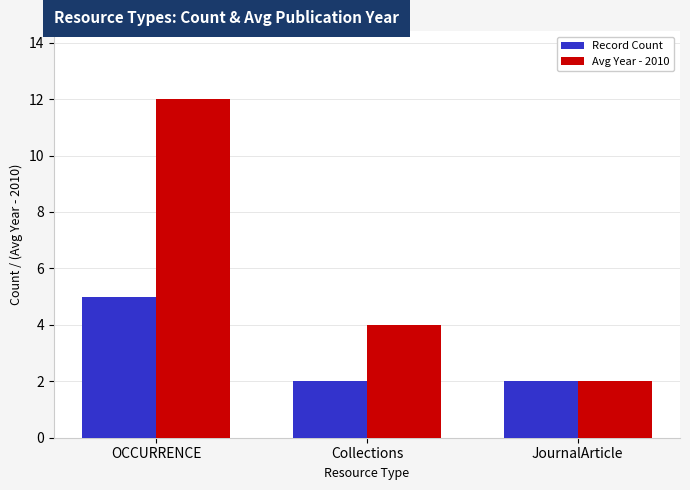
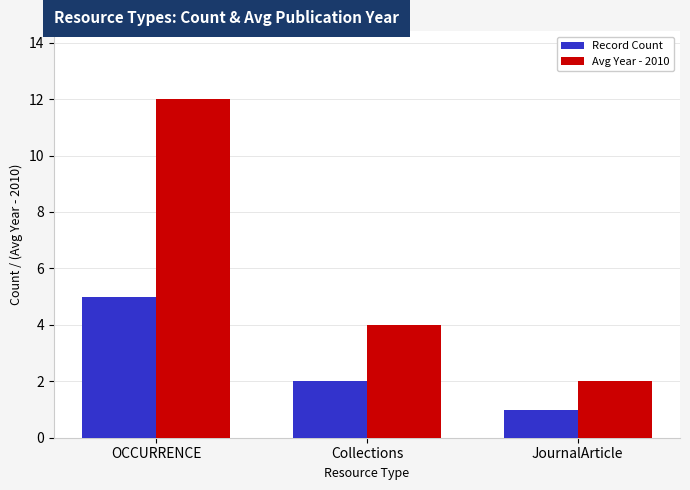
  {
    "Record Count": {
      "OCCURRENCE": 5,
      "Collections": 2,
-     "JournalArticle": 2
+     "JournalArticle": 1
    },
    "Avg Year - 2010": {
      "OCCURRENCE": 12,
      "Collections": 4,
      "JournalArticle": 2
    }
  }
